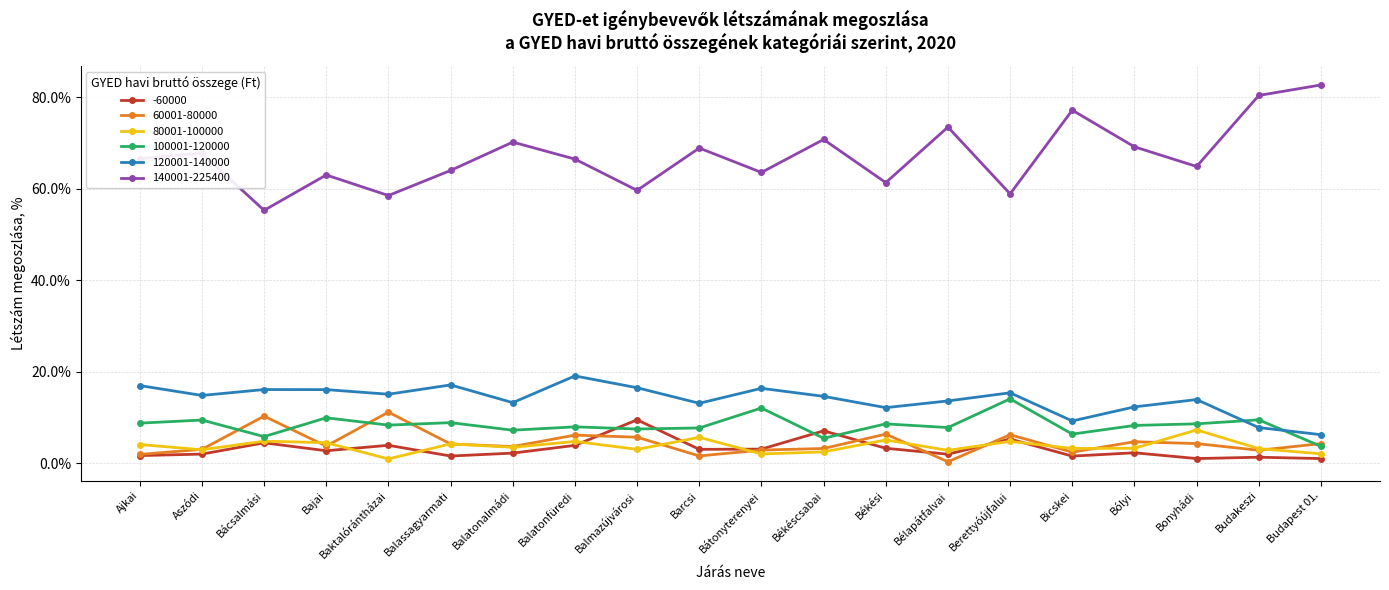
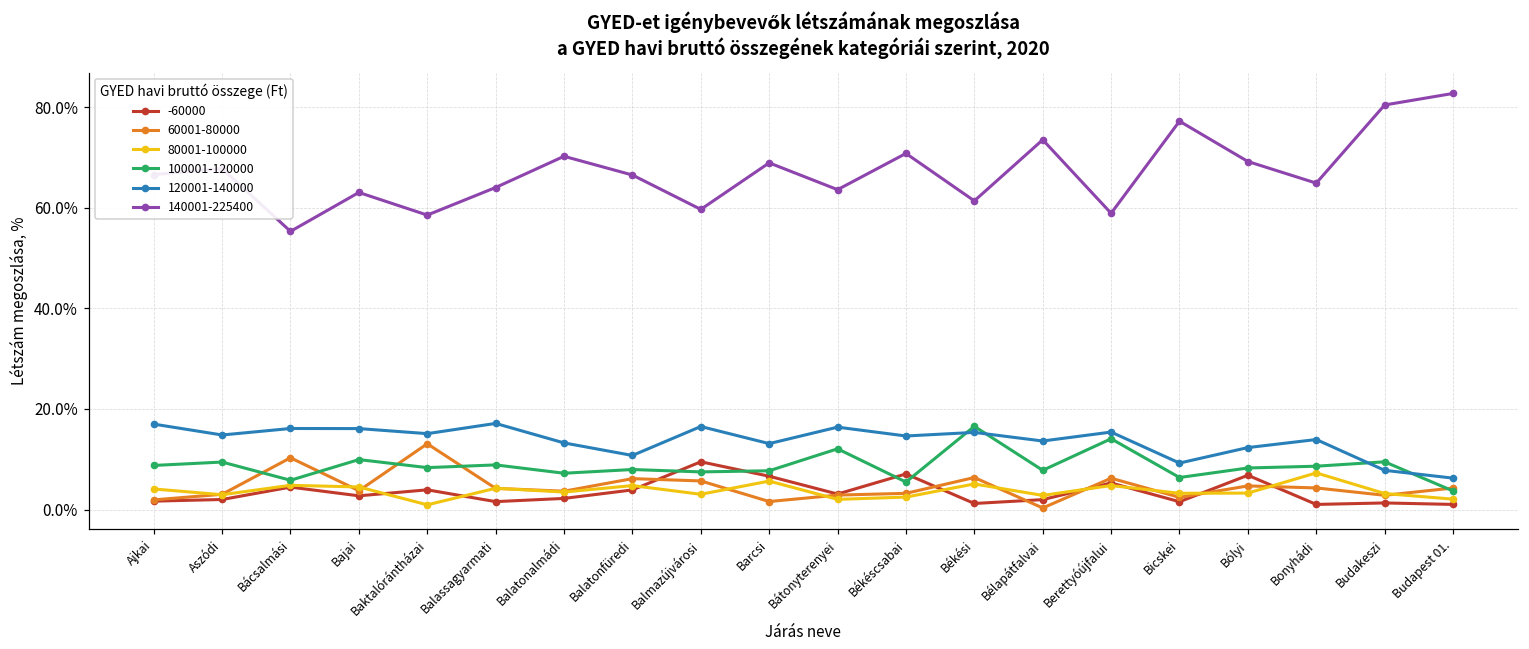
  {
    "-60000": {
      "Aszódi": "2%",
      "Bajai": "3%",
      "Baktalórántházai": "4%",
      "Balassagyarmati": "2%",
      "Balatonalmádi": "2%",
      "Balatonfüredi": "4%",
      "Balmazújvárosi": "9%",
-     "Barcsi": "3%",
+     "Barcsi": "7%",
      "Békéscsabai": "7%",
-     "Békési": "3%",
+     "Békési": "1%",
      "Bélapátfalvai": "2%",
      "Bicskei": "2%",
-     "Bólyi": "2%",
+     "Bólyi": "7%",
      "Bonyhádi": "1%",
      "Budakeszi": "1%",
      "Budapest 01.": "1%"
    },
    "60001-80000": {
      "Bácsalmási": "10%",
      "Bajai": "4%",
-     "Baktalórántházai": "11%",
+     "Baktalórántházai": "13%",
      "Balatonfüredi": "6%",
      "Balmazújvárosi": "6%",
      "Barcsi": "2%",
      "Békéscsabai": "3%",
      "Békési": "6%",
      "Bélapátfalvai": "0%",
      "Berettyóújfalui": "6%",
      "Bicskei": "2%",
      "Bólyi": "5%",
      "Bonyhádi": "4%",
      "Budapest 01.": "4%"
    },
    "80001-100000": {
      "Ajkai": "4%",
      "Bajai": "4%",
      "Baktalórántházai": "1%",
      "Balatonfüredi": "5%",
      "Balmazújvárosi": "3%",
      "Barcsi": "6%",
      "Bátonyterenyei": "2%",
      "Békéscsabai": "2%",
      "Békési": "5%",
      "Bélapátfalvai": "3%",
      "Bicskei": "3%",
      "Bólyi": "3%",
      "Bonyhádi": "7%",
      "Budapest 01.": "2%"
    },
    "100001-120000": {
      "Ajkai": "9%",
      "Aszódi": "9%",
      "Bácsalmási": "6%",
      "Bajai": "10%",
      "Baktalórántházai": "8%",
      "Balassagyarmati": "9%",
      "Balatonalmádi": "7%",
      "Balatonfüredi": "8%",
      "Balmazújvárosi": "7%",
      "Barcsi": "8%",
      "Bátonyterenyei": "12%",
      "Békéscsabai": "5%",
-     "Békési": "9%",
+     "Békési": "17%",
      "Bélapátfalvai": "8%",
      "Berettyóújfalui": "14%",
      "Bicskei": "6%",
      "Bólyi": "8%",
      "Bonyhádi": "9%",
      "Budakeszi": "9%",
      "Budapest 01.": "4%"
    },
    "120001-140000": {
      "Ajkai": "17%",
      "Aszódi": "15%",
      "Bácsalmási": "16%",
      "Bajai": "16%",
      "Baktalórántházai": "15%",
      "Balassagyarmati": "17%",
      "Balatonalmádi": "13%",
-     "Balatonfüredi": "19%",
+     "Balatonfüredi": "11%",
      "Balmazújvárosi": "17%",
      "Barcsi": "13%",
      "Bátonyterenyei": "16%",
      "Békéscsabai": "15%",
-     "Békési": "12%",
+     "Békési": "15%",
      "Bélapátfalvai": "14%",
      "Berettyóújfalui": "15%",
      "Bicskei": "9%",
      "Bólyi": "12%",
      "Bonyhádi": "14%",
      "Budakeszi": "8%",
      "Budapest 01.": "6%"
    },
    "140001-225400": {
      "Bácsalmási": "55%",
      "Bajai": "63%",
      "Baktalórántházai": "59%",
      "Balassagyarmati": "64%",
      "Balatonalmádi": "70%",
      "Balatonfüredi": "66%",
      "Balmazújvárosi": "60%",
      "Barcsi": "69%",
      "Bátonyterenyei": "64%",
      "Békéscsabai": "71%",
      "Békési": "61%",
      "Bélapátfalvai": "73%",
      "Berettyóújfalui": "59%",
      "Bicskei": "77%",
      "Bólyi": "69%",
      "Bonyhádi": "65%",
      "Budakeszi": "80%",
      "Budapest 01.": "83%"
    }
  }
